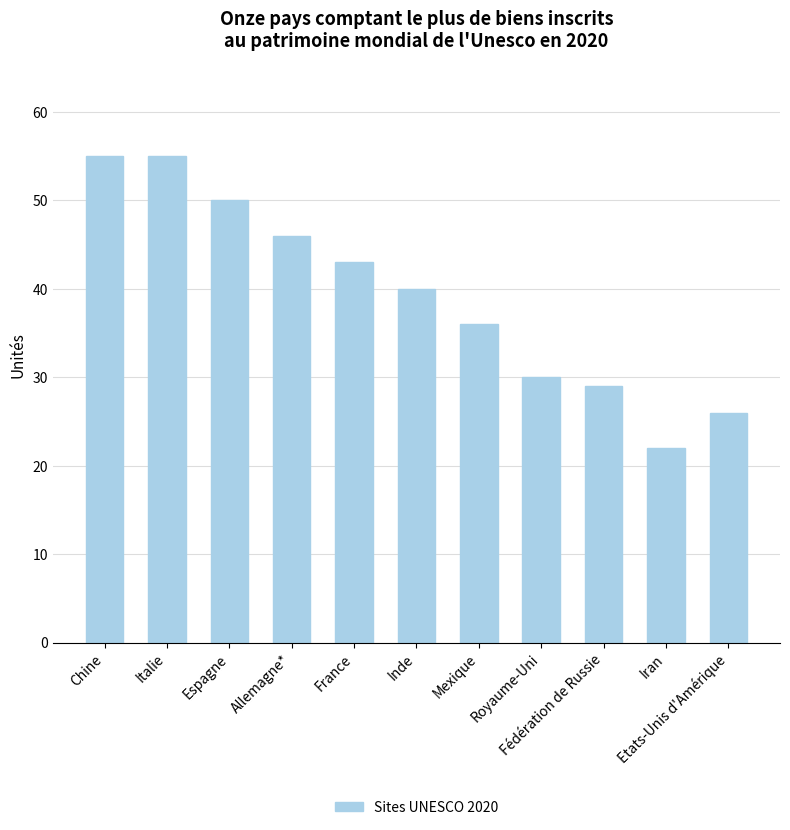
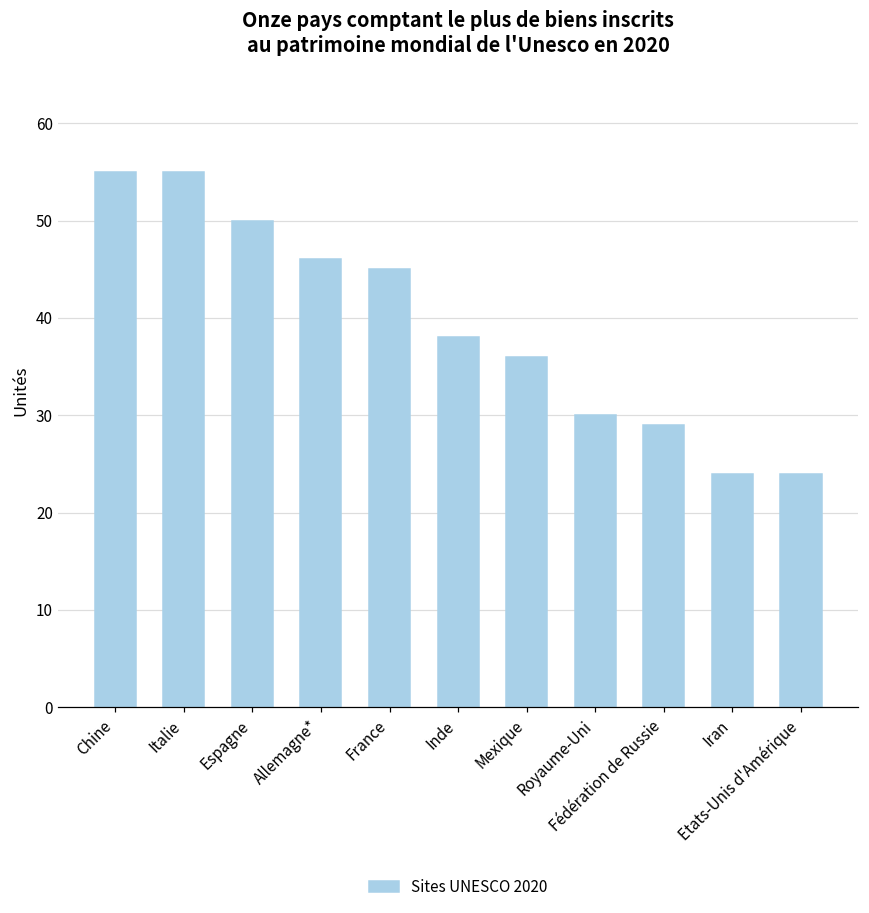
  {
    "Chine": 55,
    "Italie": 55,
    "Espagne": 50,
    "Allemagne*": 46,
-   "France": 43,
-   "Inde": 40,
+   "France": 45,
+   "Inde": 38,
    "Mexique": 36,
    "Royaume-Uni": 30,
    "Fédération de Russie": 29,
-   "Iran": 22,
-   "Etats-Unis d'Amérique": 26
+   "Iran": 24,
+   "Etats-Unis d'Amérique": 24
  }
